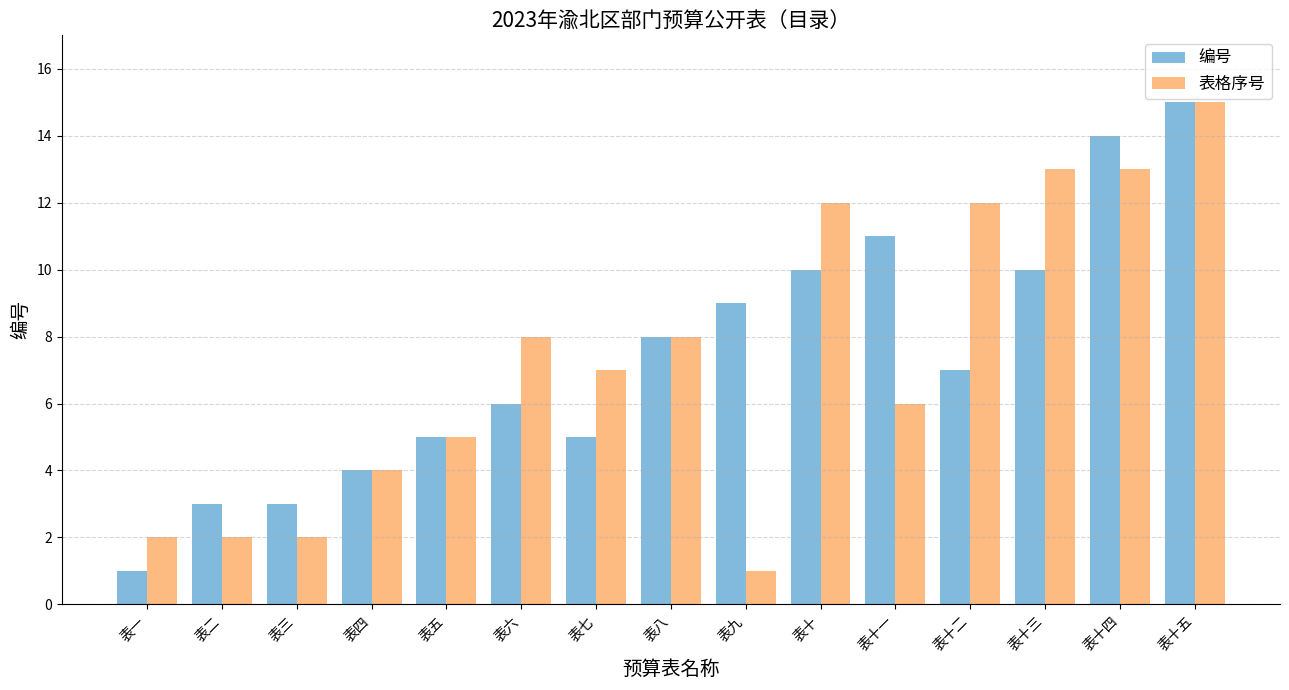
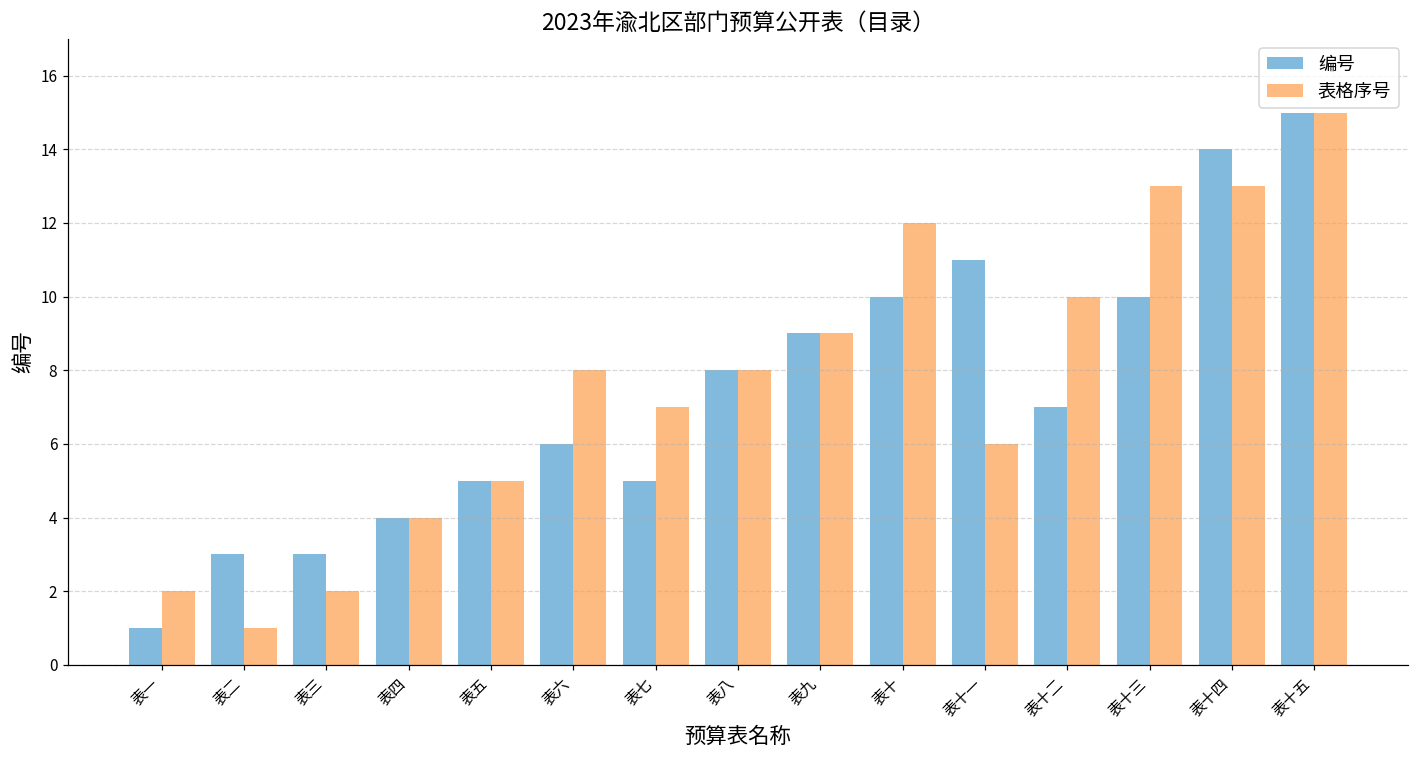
  {
    "编号": {
      "表一": 1,
      "表二": 3,
      "表三": 3,
      "表四": 4,
      "表五": 5,
      "表六": 6,
      "表七": 5,
      "表八": 8,
      "表九": 9,
      "表十": 10,
      "表十一": 11,
      "表十二": 7,
      "表十三": 10,
      "表十四": 14,
      "表十五": 15
    },
    "表格序号": {
      "表一": 2,
-     "表二": 2,
+     "表二": 1,
      "表三": 2,
      "表四": 4,
      "表五": 5,
      "表六": 8,
      "表七": 7,
      "表八": 8,
-     "表九": 1,
+     "表九": 9,
      "表十": 12,
      "表十一": 6,
-     "表十二": 12,
+     "表十二": 10,
      "表十三": 13,
      "表十四": 13,
      "表十五": 15
    }
  }
